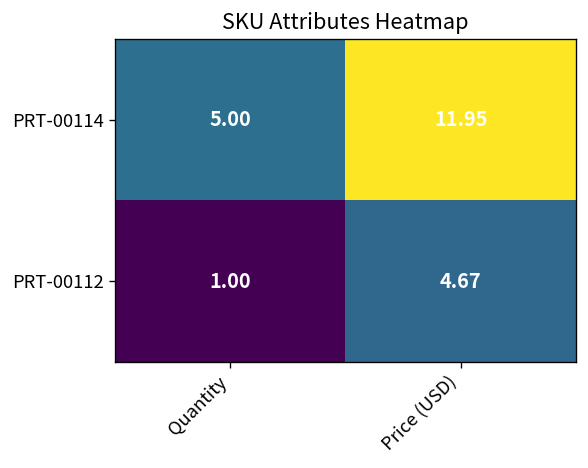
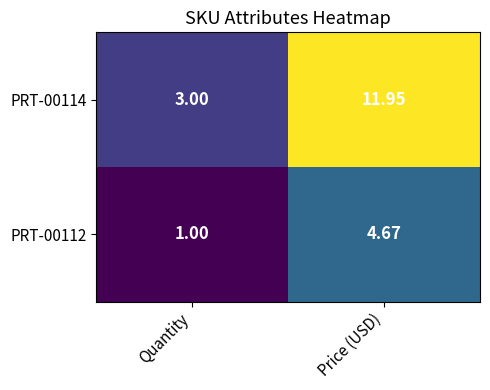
  {
    "PRT-00114": {
-     "Quantity": 5.00,
+     "Quantity": 3.00,
      "Price (USD)": 11.95
    },
    "PRT-00112": {
      "Quantity": 1.00,
      "Price (USD)": 4.67
    }
  }
